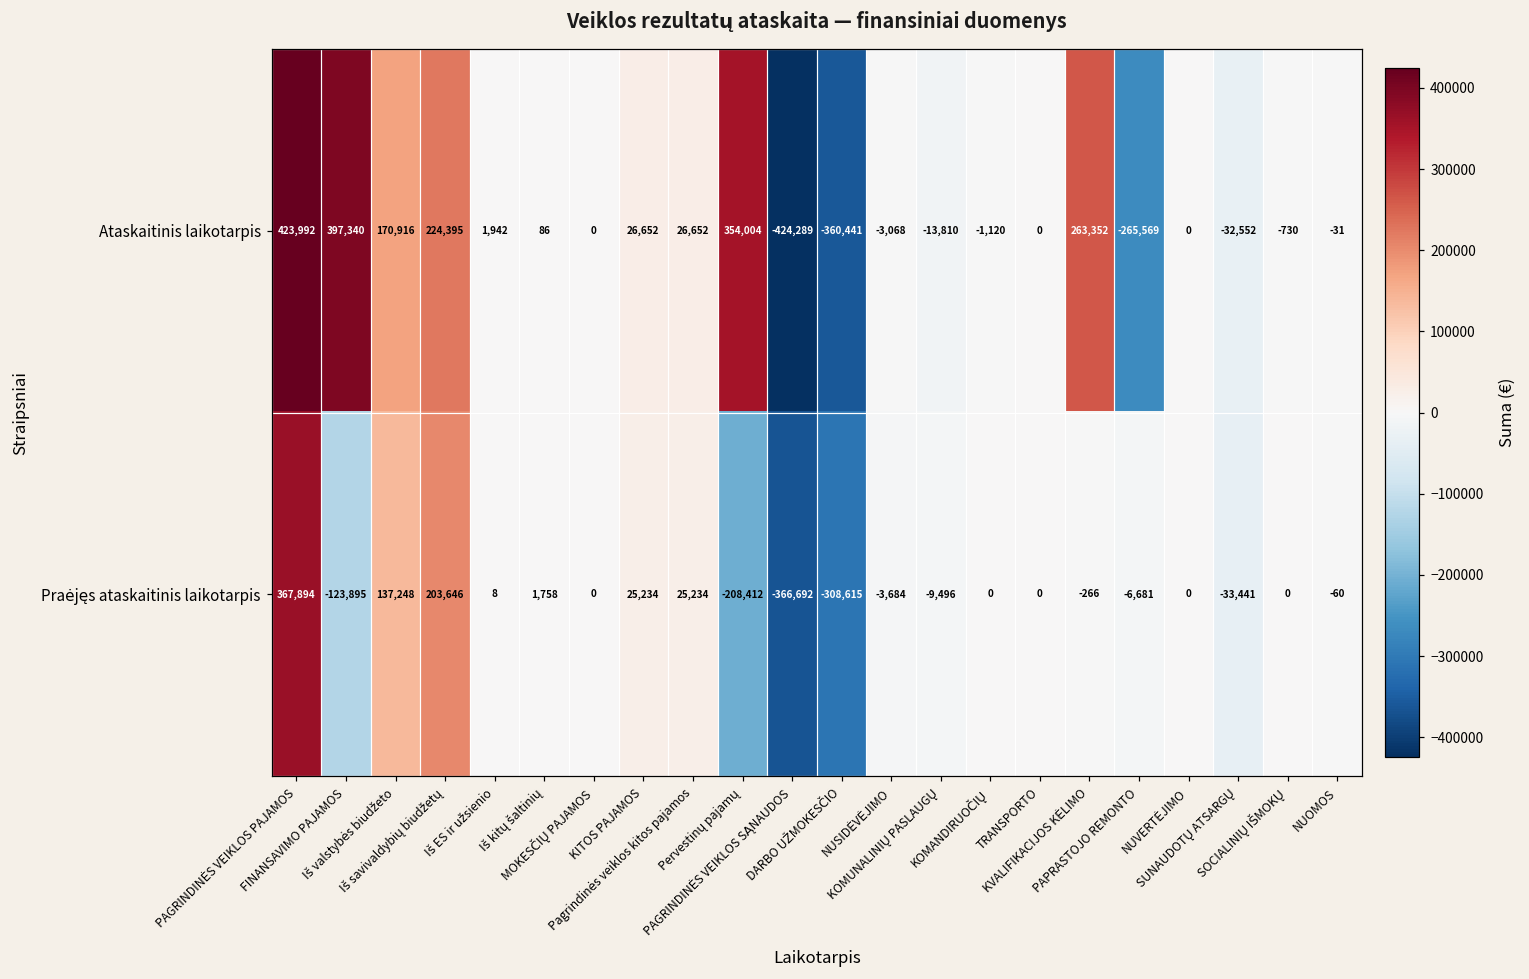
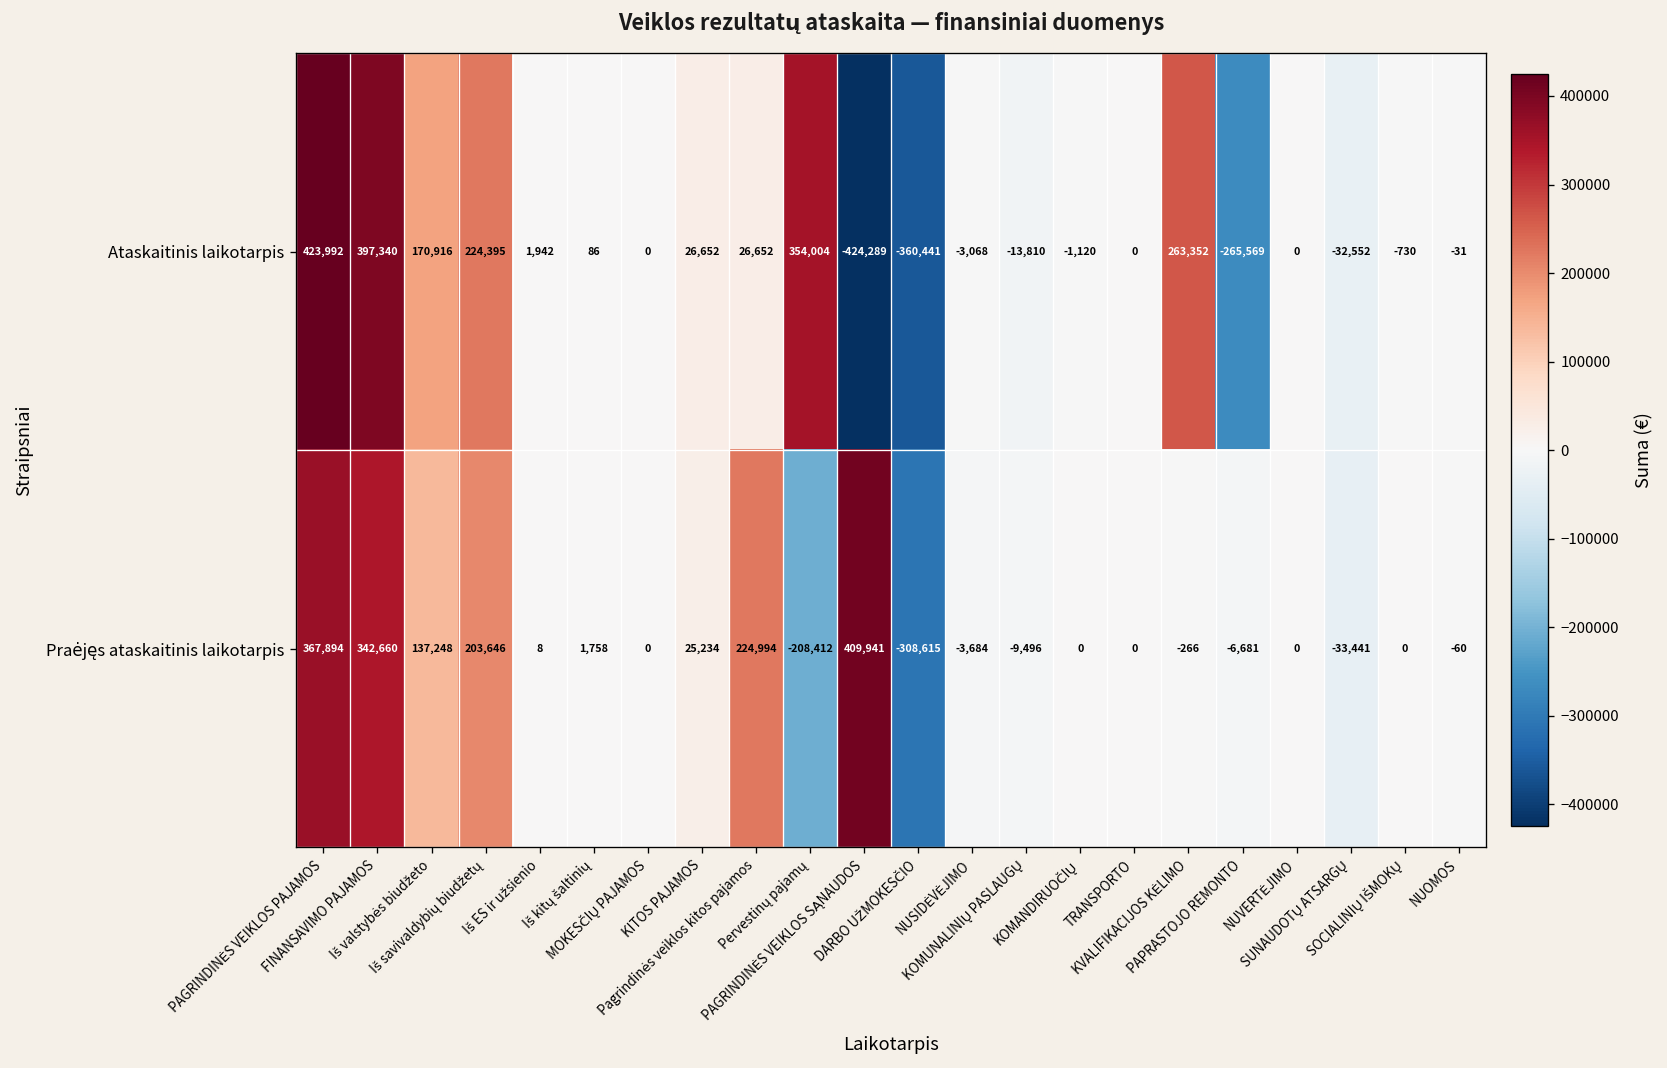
  {
    "Ataskaitinis laikotarpis": {
      "PAGRINDINĖS VEIKLOS PAJAMOS": "423,992",
      "FINANSAVIMO PAJAMOS": "397,340",
      "Iš valstybės biudžeto": "170,916",
      "Iš savivaldybių biudžetų": "224,395",
      "Iš ES ir užsienio": "1,942",
      "Iš kitų šaltinių": "86",
      "MOKESČIŲ PAJAMOS": "0",
      "KITOS PAJAMOS": "26,652",
      "Pagrindinės veiklos kitos pajamos": "26,652",
      "Pervestinų pajamų": "354,004",
      "PAGRINDINĖS VEIKLOS SĄNAUDOS": "-424,289",
      "DARBO UŽMOKESČIO": "-360,441",
      "NUSIDĖVĖJIMO": "-3,068",
      "KOMUNALINIŲ PASLAUGŲ": "-13,810",
      "KOMANDIRUOČIŲ": "-1,120",
      "TRANSPORTO": "0",
      "KVALIFIKACIJOS KĖLIMO": "263,352",
      "PAPRASTOJO REMONTO": "-265,569",
      "NUVERTĖJIMO": "0",
      "SUNAUDOTŲ ATSARGŲ": "-32,552",
      "SOCIALINIŲ IŠMOKŲ": "-730",
      "NUOMOS": "-31"
    },
    "Praėjęs ataskaitinis laikotarpis": {
      "PAGRINDINĖS VEIKLOS PAJAMOS": "367,894",
-     "FINANSAVIMO PAJAMOS": "-123,895",
+     "FINANSAVIMO PAJAMOS": "342,660",
      "Iš valstybės biudžeto": "137,248",
      "Iš savivaldybių biudžetų": "203,646",
      "Iš ES ir užsienio": "8",
      "Iš kitų šaltinių": "1,758",
      "MOKESČIŲ PAJAMOS": "0",
      "KITOS PAJAMOS": "25,234",
-     "Pagrindinės veiklos kitos pajamos": "25,234",
+     "Pagrindinės veiklos kitos pajamos": "224,994",
      "Pervestinų pajamų": "-208,412",
-     "PAGRINDINĖS VEIKLOS SĄNAUDOS": "-366,692",
+     "PAGRINDINĖS VEIKLOS SĄNAUDOS": "409,941",
      "DARBO UŽMOKESČIO": "-308,615",
      "NUSIDĖVĖJIMO": "-3,684",
      "KOMUNALINIŲ PASLAUGŲ": "-9,496",
      "KOMANDIRUOČIŲ": "0",
      "TRANSPORTO": "0",
      "KVALIFIKACIJOS KĖLIMO": "-266",
      "PAPRASTOJO REMONTO": "-6,681",
      "NUVERTĖJIMO": "0",
      "SUNAUDOTŲ ATSARGŲ": "-33,441",
      "SOCIALINIŲ IŠMOKŲ": "0",
      "NUOMOS": "-60"
    }
  }
